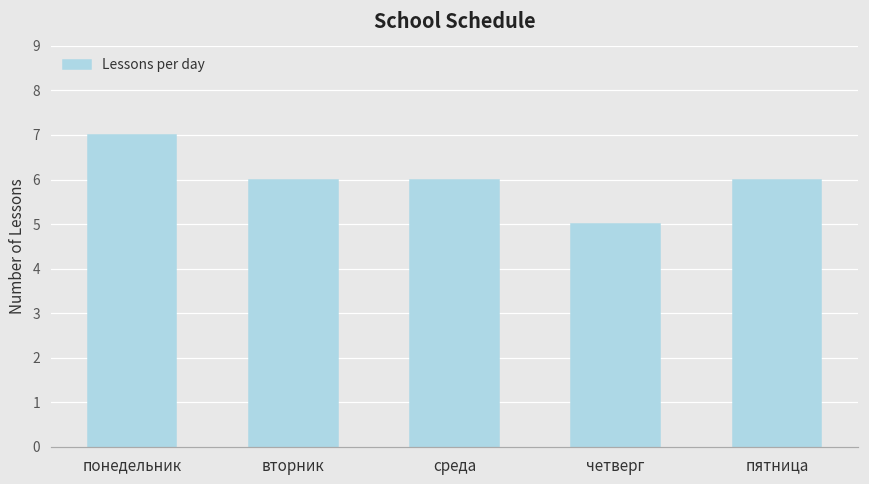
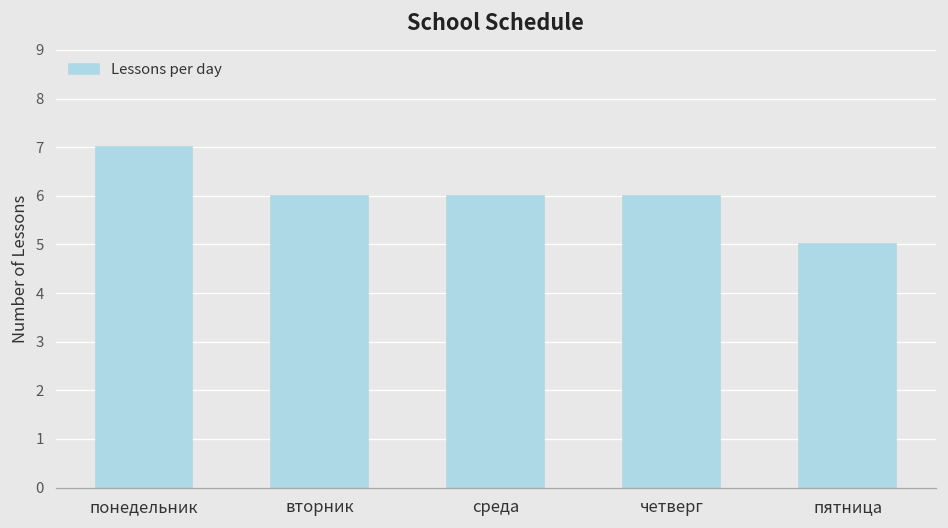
  {
    "понедельник": 7,
    "вторник": 6,
    "среда": 6,
-   "четверг": 5,
-   "пятница": 6
+   "четверг": 6,
+   "пятница": 5
  }
